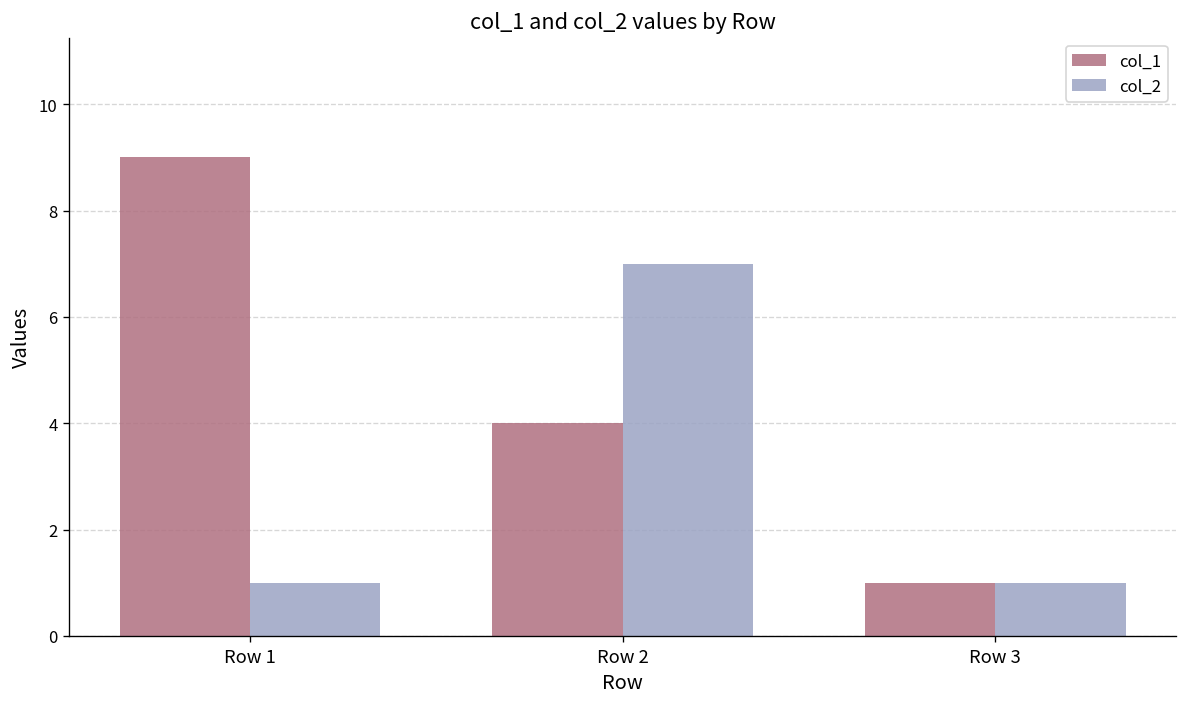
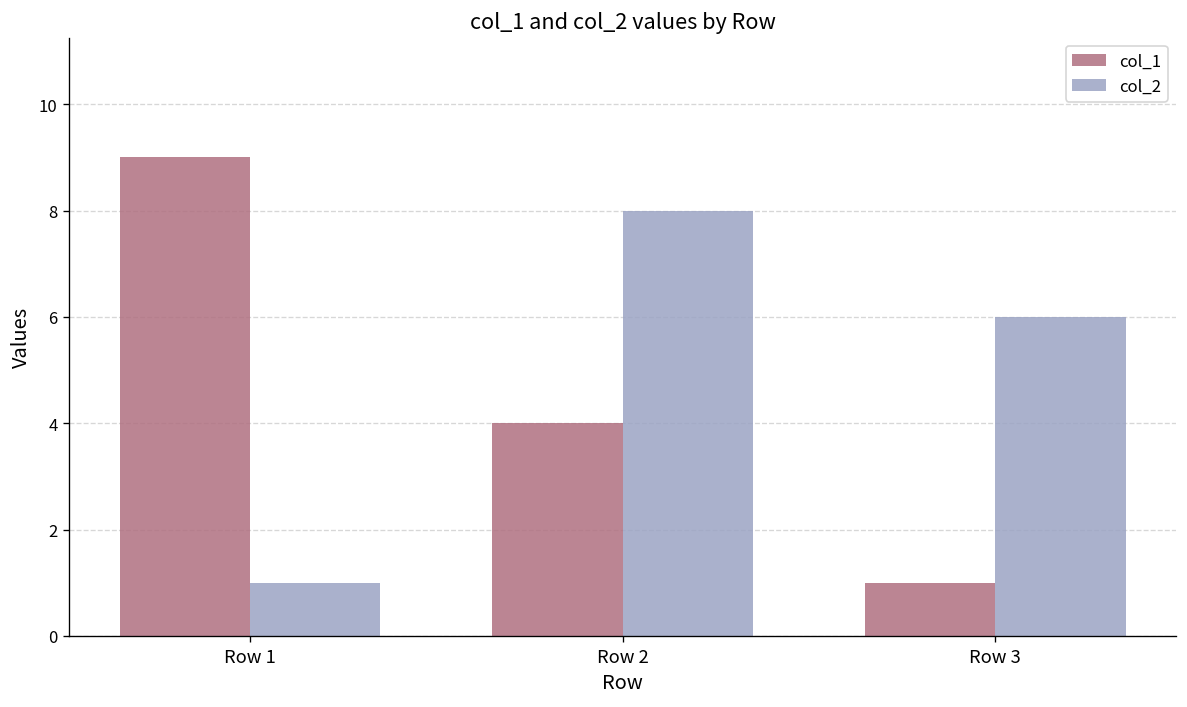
  {
    "col_1": {
      "Row 1": 9,
      "Row 2": 4,
      "Row 3": 1
    },
    "col_2": {
      "Row 1": 1,
-     "Row 2": 7,
-     "Row 3": 1
+     "Row 2": 8,
+     "Row 3": 6
    }
  }
